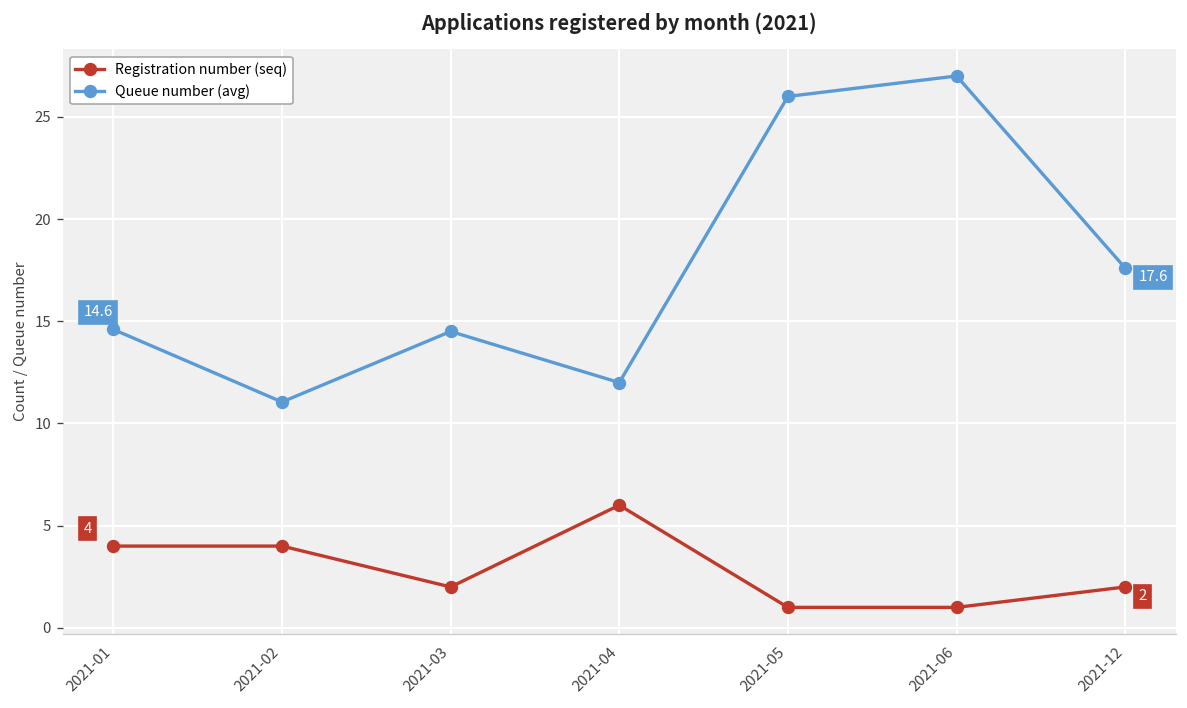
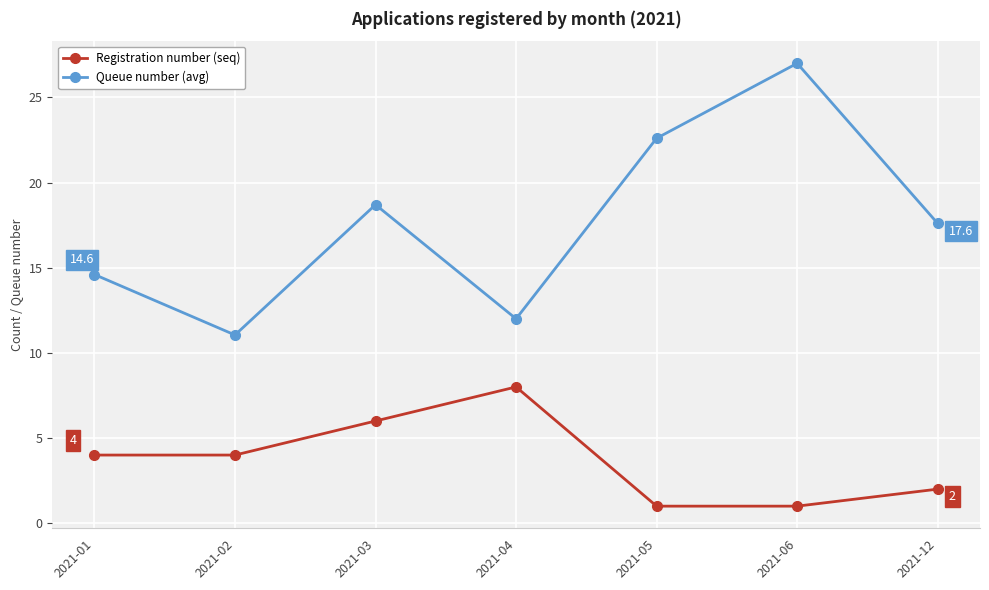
  {
    "Registration number (seq)": {
      "2021-02": 4,
-     "2021-03": 2,
-     "2021-04": 6,
+     "2021-03": 6,
+     "2021-04": 8,
      "2021-05": 1,
      "2021-06": 1
    },
    "Queue number (avg)": {
      "2021-02": 11.1,
-     "2021-03": 14.5,
+     "2021-03": 18.7,
      "2021-04": 12.0,
-     "2021-05": 26.0,
+     "2021-05": 22.6,
      "2021-06": 27.0
    }
  }
